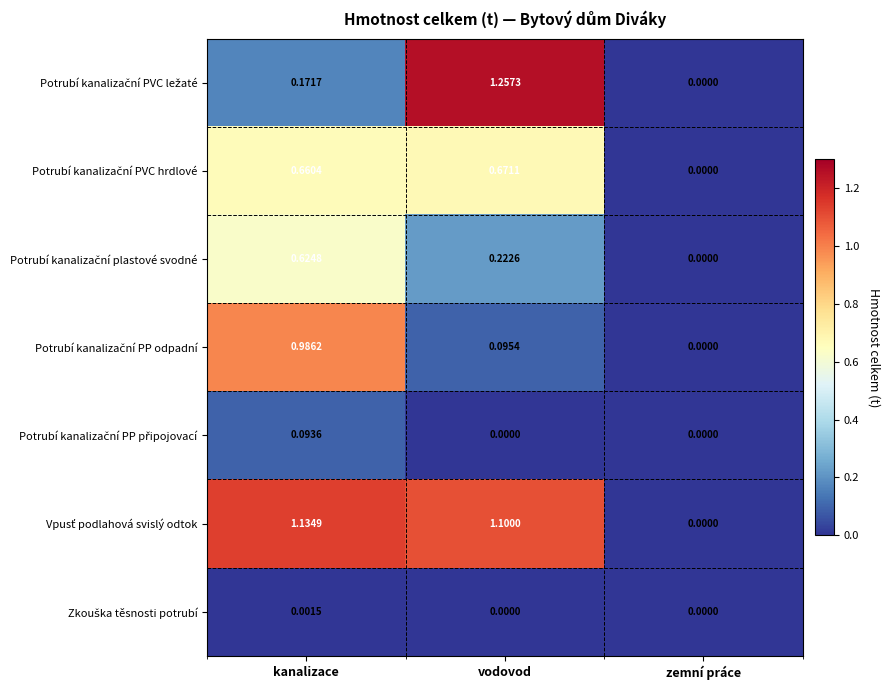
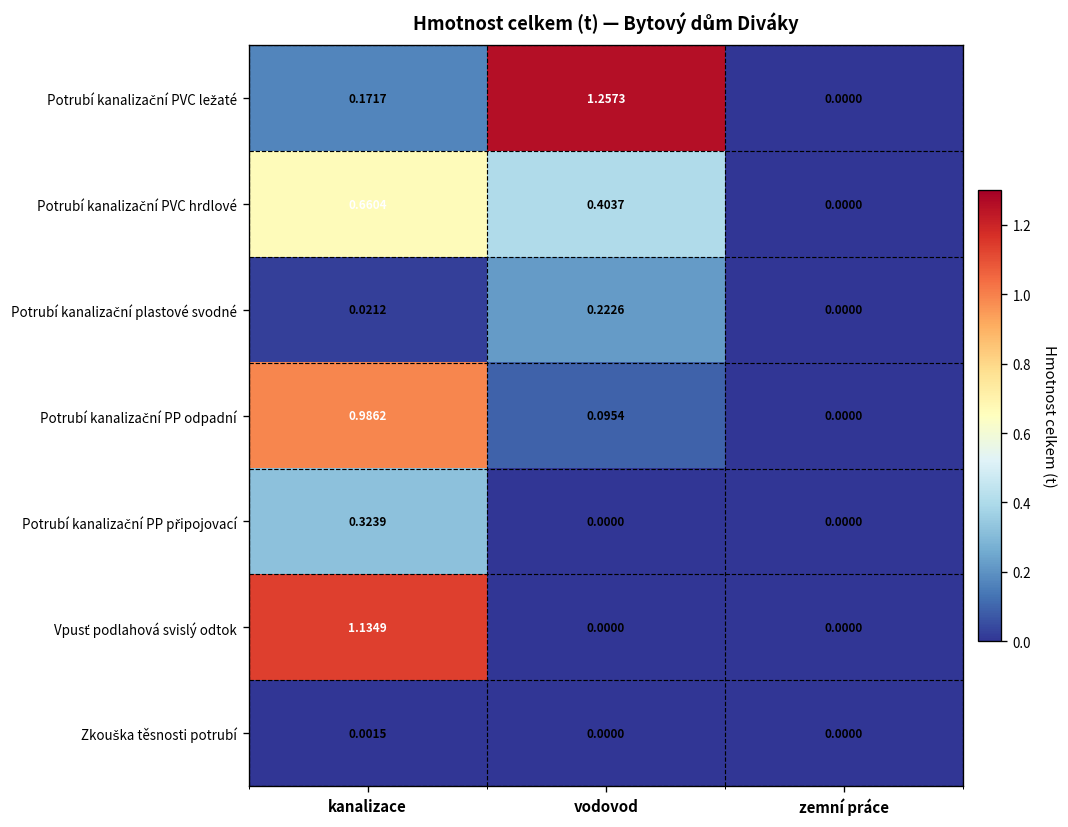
  {
    "Potrubí kanalizační PVC ležaté": {
      "kanalizace": 0.1717,
      "vodovod": 1.2573,
      "zemní práce": 0.0000
    },
    "Potrubí kanalizační PVC hrdlové": {
      "kanalizace": 0.6604,
-     "vodovod": 0.6711,
+     "vodovod": 0.4037,
      "zemní práce": 0.0000
    },
    "Potrubí kanalizační plastové svodné": {
-     "kanalizace": 0.6248,
+     "kanalizace": 0.0212,
      "vodovod": 0.2226,
      "zemní práce": 0.0000
    },
    "Potrubí kanalizační PP odpadní": {
      "kanalizace": 0.9862,
      "vodovod": 0.0954,
      "zemní práce": 0.0000
    },
    "Potrubí kanalizační PP připojovací": {
-     "kanalizace": 0.0936,
+     "kanalizace": 0.3239,
      "vodovod": 0.0000,
      "zemní práce": 0.0000
    },
    "Vpusť podlahová svislý odtok": {
      "kanalizace": 1.1349,
-     "vodovod": 1.1000,
+     "vodovod": 0.0000,
      "zemní práce": 0.0000
    },
    "Zkouška těsnosti potrubí": {
      "kanalizace": 0.0015,
      "vodovod": 0.0000,
      "zemní práce": 0.0000
    }
  }
